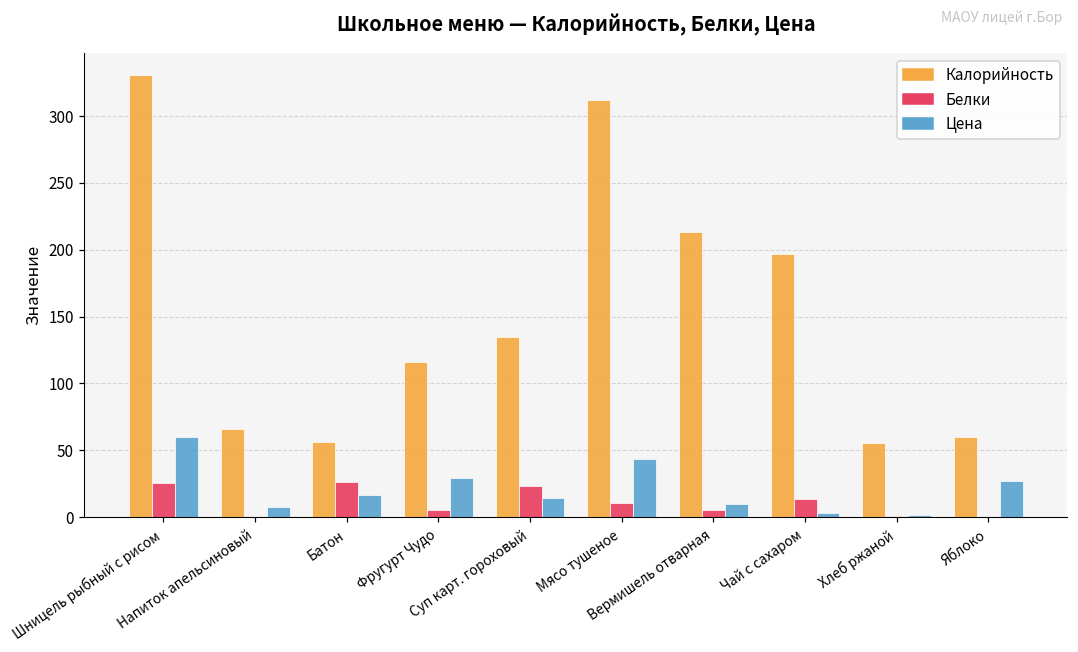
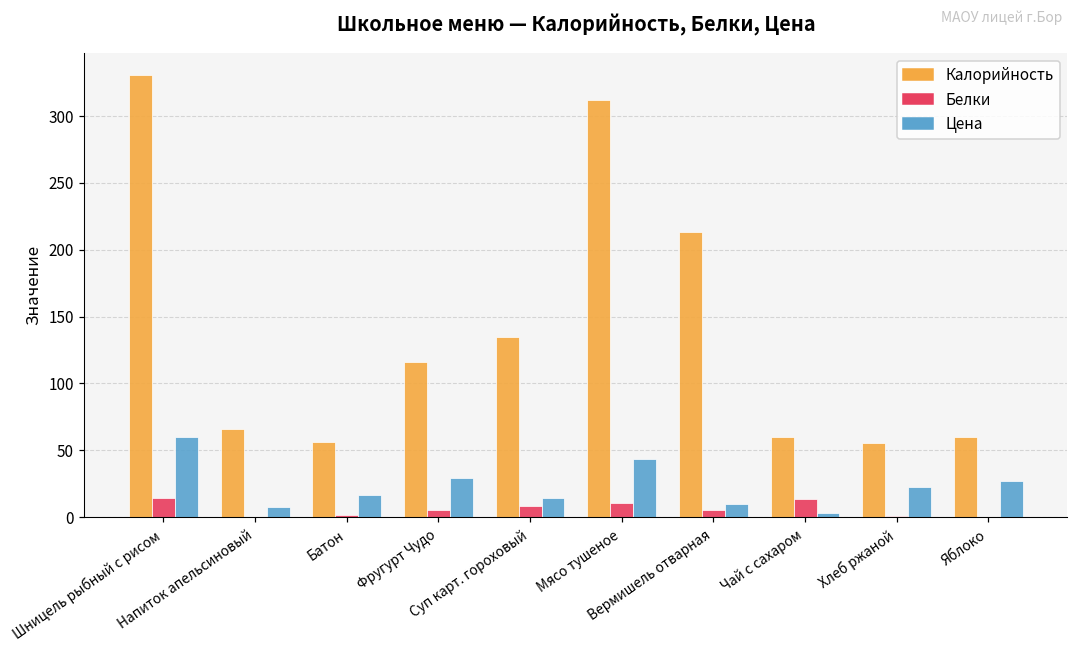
  {
    "Калорийность": {
      "Шницель рыбный с рисом": 330,
      "Напиток апельсиновый": 66,
      "Батон": 56,
      "Фругурт Чудо": 116,
      "Суп карт. гороховый": 135,
      "Мясо тушеное": 312,
      "Вермишель отварная": 213,
-     "Чай с сахаром": 197,
+     "Чай с сахаром": 60,
      "Хлеб ржаной": 56,
      "Яблоко": 60
    },
    "Белки": {
-     "Шницель рыбный с рисом": 26,
-     "Батон": 27,
+     "Шницель рыбный с рисом": 14,
+     "Батон": 2,
      "Фругурт Чудо": 6,
-     "Суп карт. гороховый": 23,
+     "Суп карт. гороховый": 8,
      "Мясо тушеное": 11,
      "Вермишель отварная": 5,
      "Чай с сахаром": 14
    },
    "Цена": {
      "Шницель рыбный с рисом": 60,
      "Напиток апельсиновый": 7,
      "Батон": 17,
      "Фругурт Чудо": 29,
      "Суп карт. гороховый": 14,
      "Мясо тушеное": 44,
      "Вермишель отварная": 10,
      "Чай с сахаром": 3,
-     "Хлеб ржаной": 2,
+     "Хлеб ржаной": 23,
      "Яблоко": 27
    }
  }
